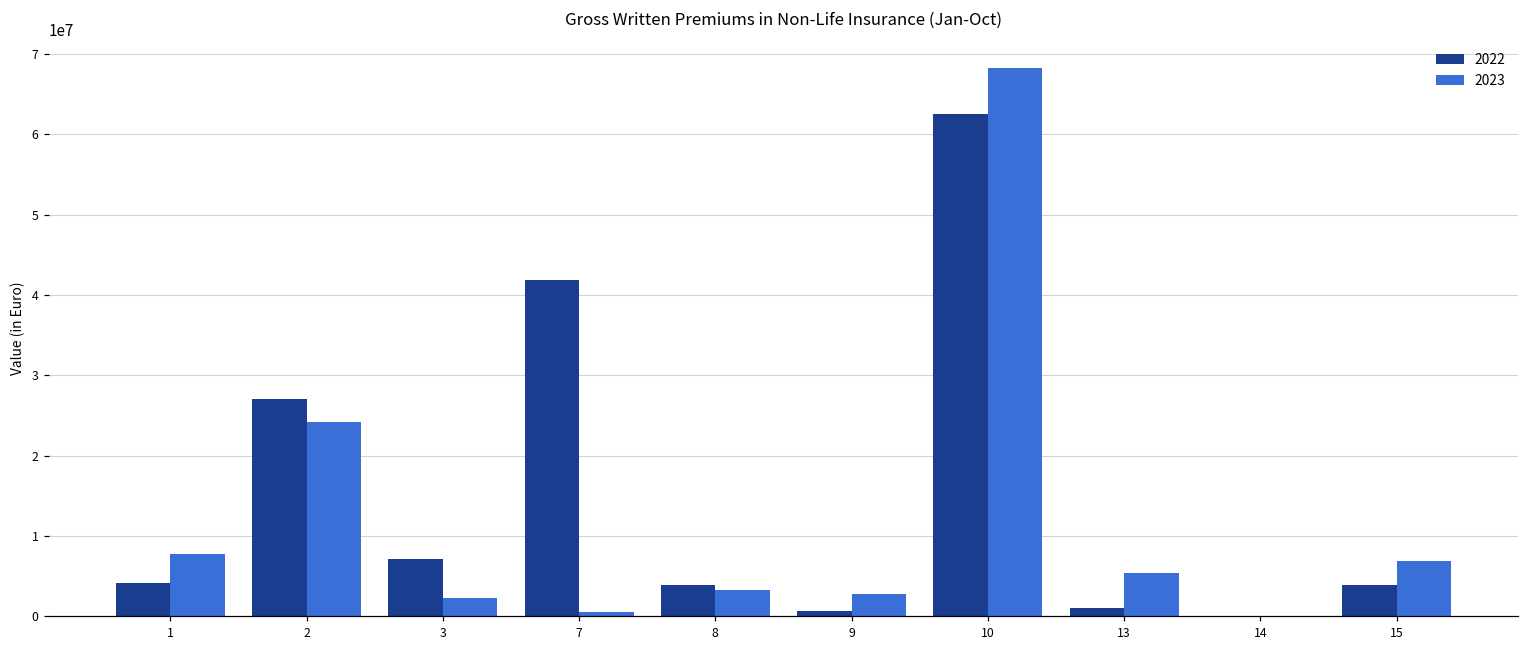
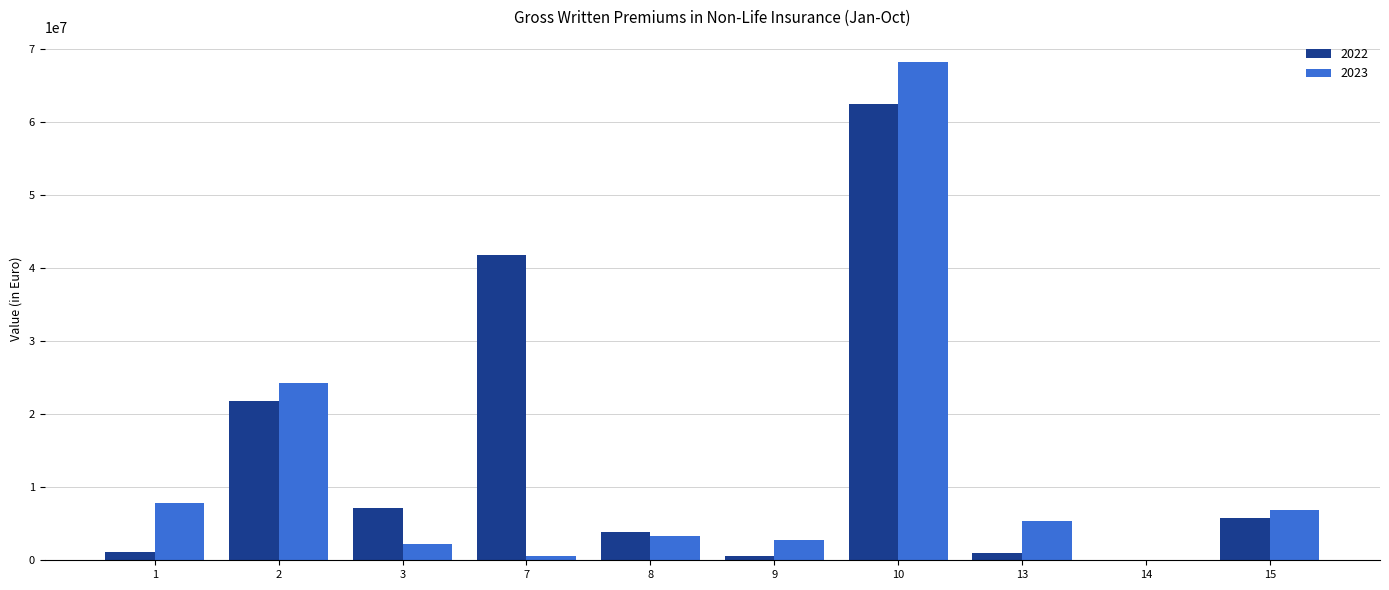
  {
    "2022": {
-     "1": 4000000,
-     "2": 27000000,
+     "1": 1000000,
+     "2": 22000000,
      "3": 7000000,
      "7": 42000000,
      "8": 4000000,
      "9": 1000000,
      "10": 63000000,
      "13": 1000000,
-     "15": 4000000
+     "15": 6000000
    },
    "2023": {
      "1": 8000000,
      "2": 24000000,
      "3": 2000000,
      "7": 1000000,
      "8": 3000000,
      "9": 3000000,
      "10": 68000000,
      "13": 5000000,
      "15": 7000000
    }
  }
